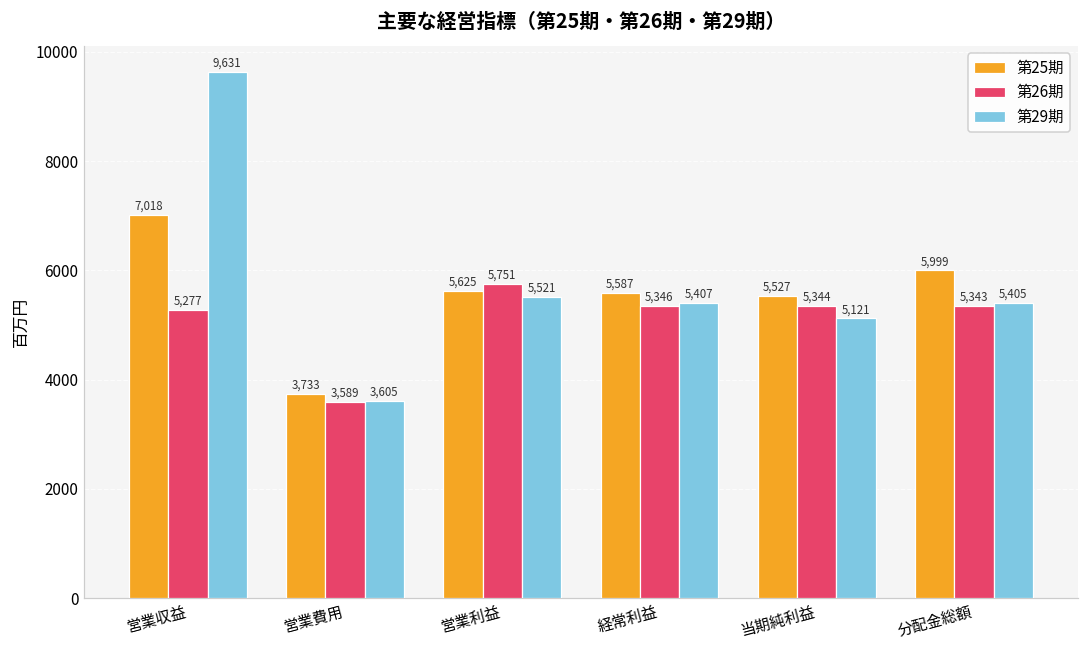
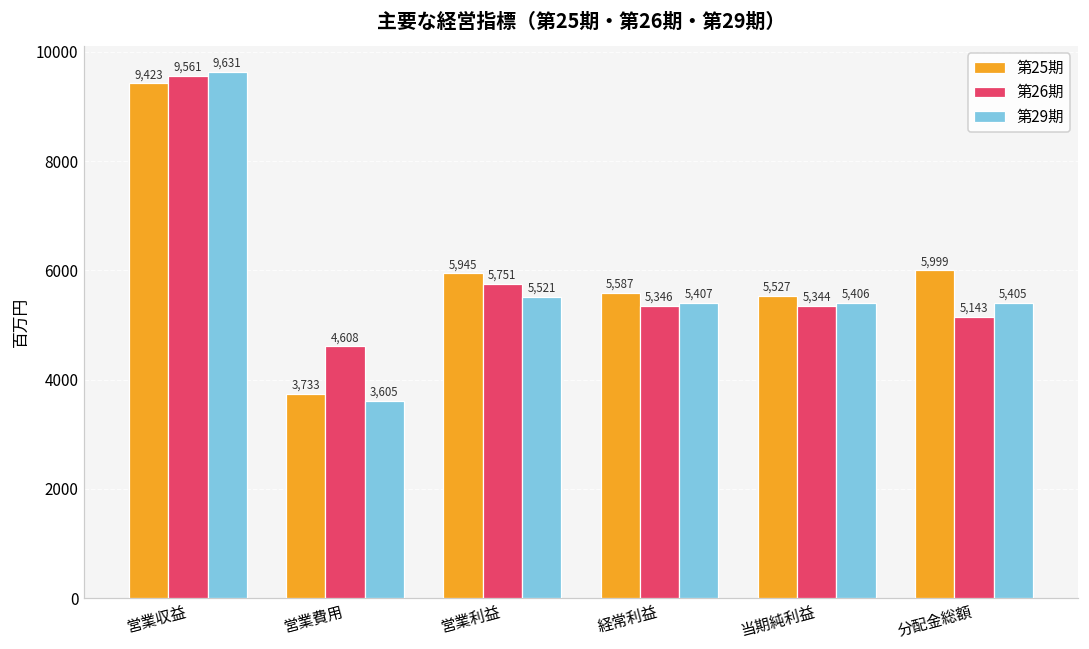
  {
    "第25期": {
-     "営業収益": "7,018",
+     "営業収益": "9,423",
      "営業費用": "3,733",
-     "営業利益": "5,625",
+     "営業利益": "5,945",
      "経常利益": "5,587",
      "当期純利益": "5,527",
      "分配金総額": "5,999"
    },
    "第26期": {
-     "営業収益": "5,277",
-     "営業費用": "3,589",
+     "営業収益": "9,561",
+     "営業費用": "4,608",
      "営業利益": "5,751",
      "経常利益": "5,346",
      "当期純利益": "5,344",
-     "分配金総額": "5,343"
+     "分配金総額": "5,143"
    },
    "第29期": {
      "営業収益": "9,631",
      "営業費用": "3,605",
      "営業利益": "5,521",
      "経常利益": "5,407",
-     "当期純利益": "5,121",
+     "当期純利益": "5,406",
      "分配金総額": "5,405"
    }
  }
